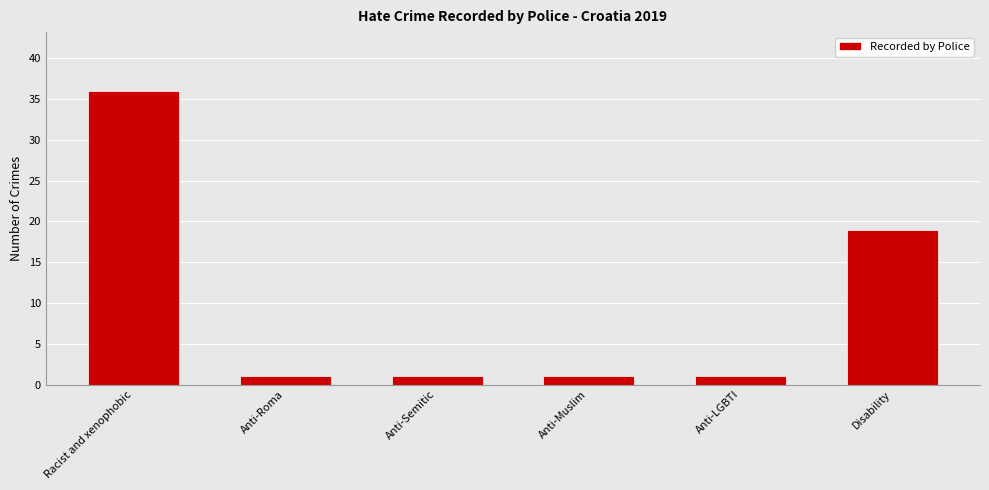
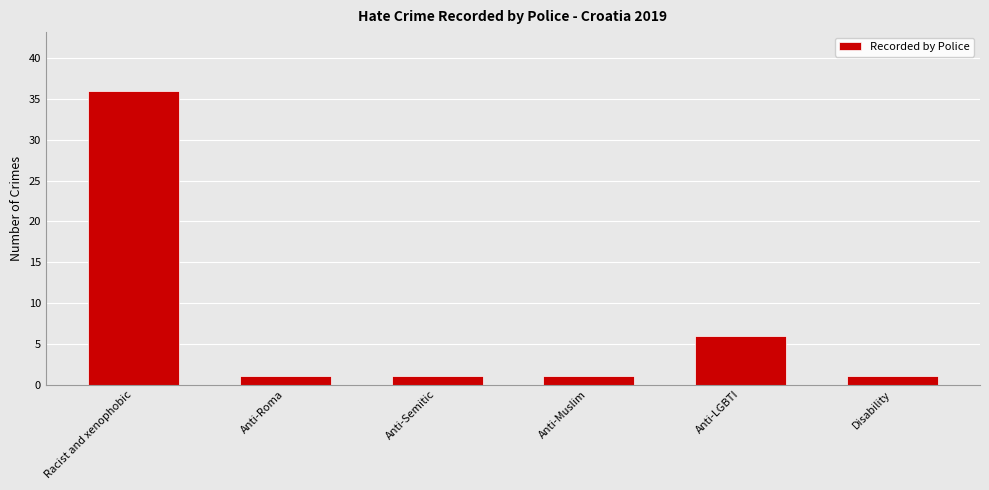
  {
    "Racist and xenophobic": 36,
    "Anti-Roma": 1,
    "Anti-Semitic": 1,
    "Anti-Muslim": 1,
-   "Anti-LGBTI": 1,
-   "Disability": 19
+   "Anti-LGBTI": 6,
+   "Disability": 1
  }
